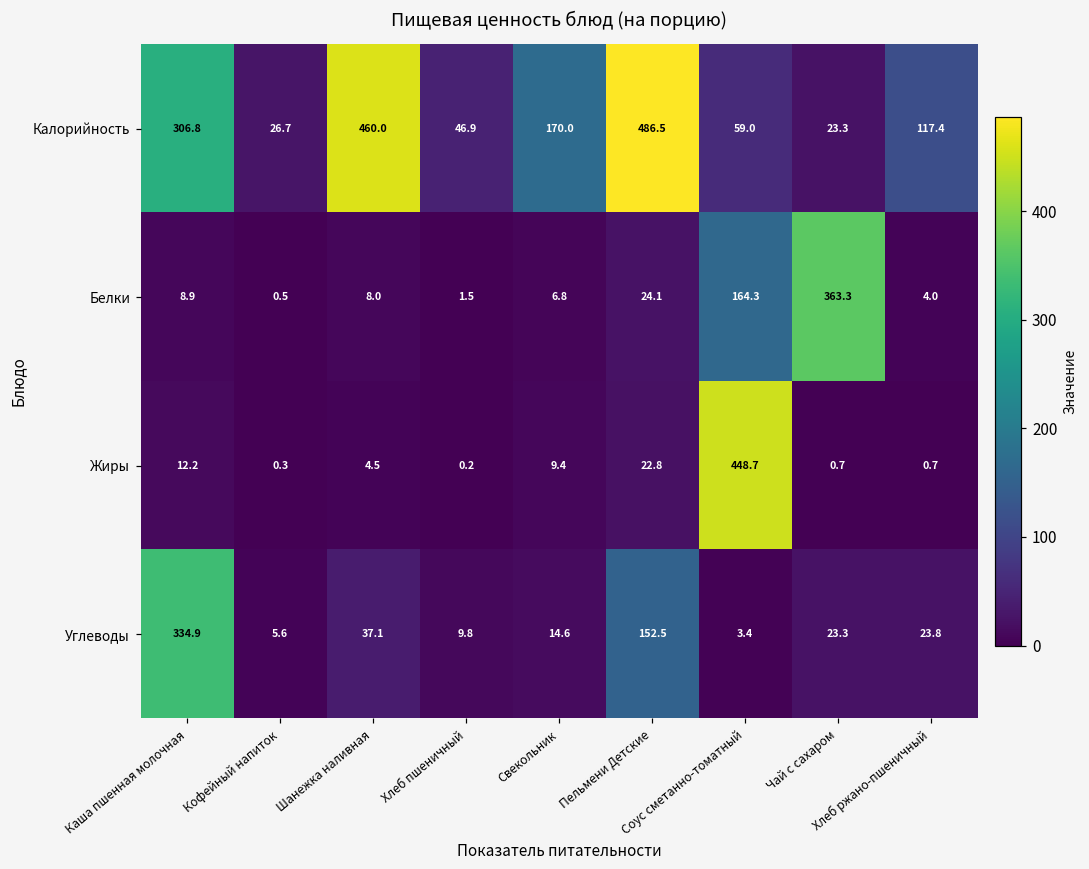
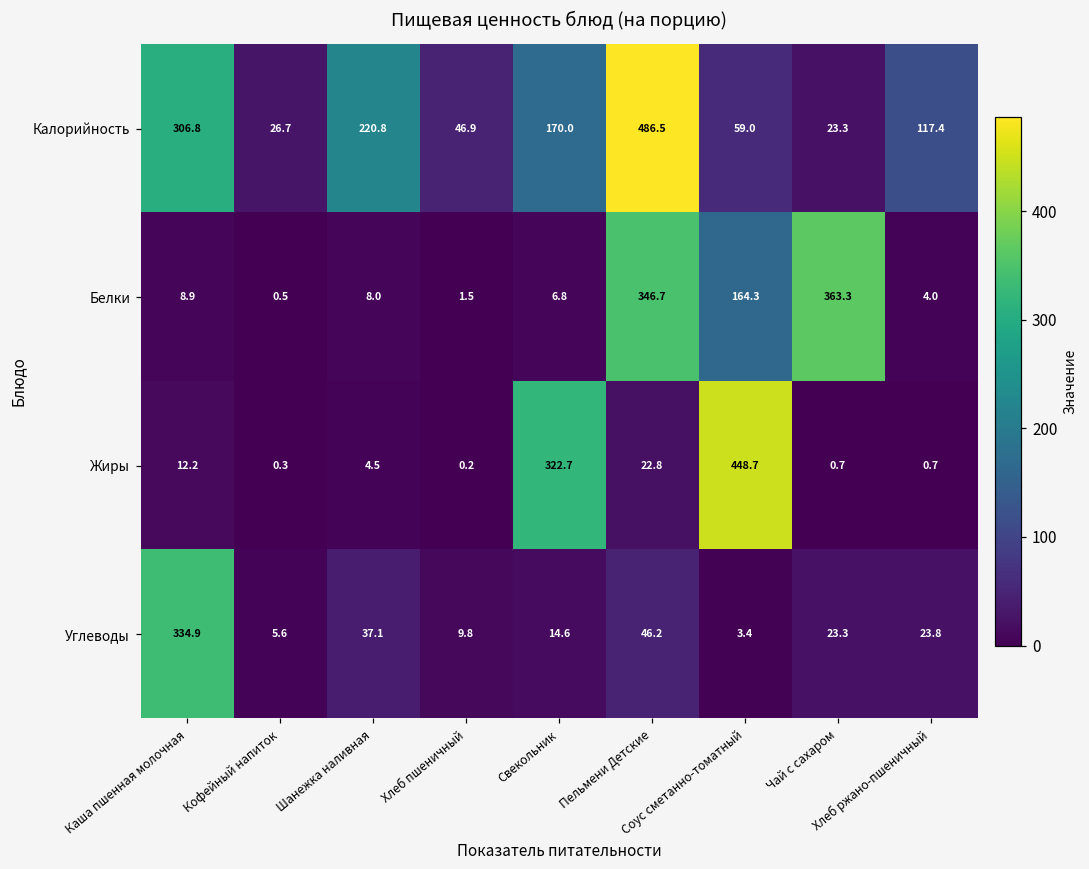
  {
    "Калорийность": {
      "Каша пшенная молочная": 306.8,
      "Кофейный напиток": 26.7,
-     "Шанежка наливная": 460.0,
+     "Шанежка наливная": 220.8,
      "Хлеб пшеничный": 46.9,
      "Свекольник": 170.0,
      "Пельмени Детские": 486.5,
      "Соус сметанно-томатный": 59.0,
      "Чай с сахаром": 23.3,
      "Хлеб ржано-пшеничный": 117.4
    },
    "Белки": {
      "Каша пшенная молочная": 8.9,
      "Кофейный напиток": 0.5,
      "Шанежка наливная": 8.0,
      "Хлеб пшеничный": 1.5,
      "Свекольник": 6.8,
-     "Пельмени Детские": 24.1,
+     "Пельмени Детские": 346.7,
      "Соус сметанно-томатный": 164.3,
      "Чай с сахаром": 363.3,
      "Хлеб ржано-пшеничный": 4.0
    },
    "Жиры": {
      "Каша пшенная молочная": 12.2,
      "Кофейный напиток": 0.3,
      "Шанежка наливная": 4.5,
      "Хлеб пшеничный": 0.2,
-     "Свекольник": 9.4,
+     "Свекольник": 322.7,
      "Пельмени Детские": 22.8,
      "Соус сметанно-томатный": 448.7,
      "Чай с сахаром": 0.7,
      "Хлеб ржано-пшеничный": 0.7
    },
    "Углеводы": {
      "Каша пшенная молочная": 334.9,
      "Кофейный напиток": 5.6,
      "Шанежка наливная": 37.1,
      "Хлеб пшеничный": 9.8,
      "Свекольник": 14.6,
-     "Пельмени Детские": 152.5,
+     "Пельмени Детские": 46.2,
      "Соус сметанно-томатный": 3.4,
      "Чай с сахаром": 23.3,
      "Хлеб ржано-пшеничный": 23.8
    }
  }
